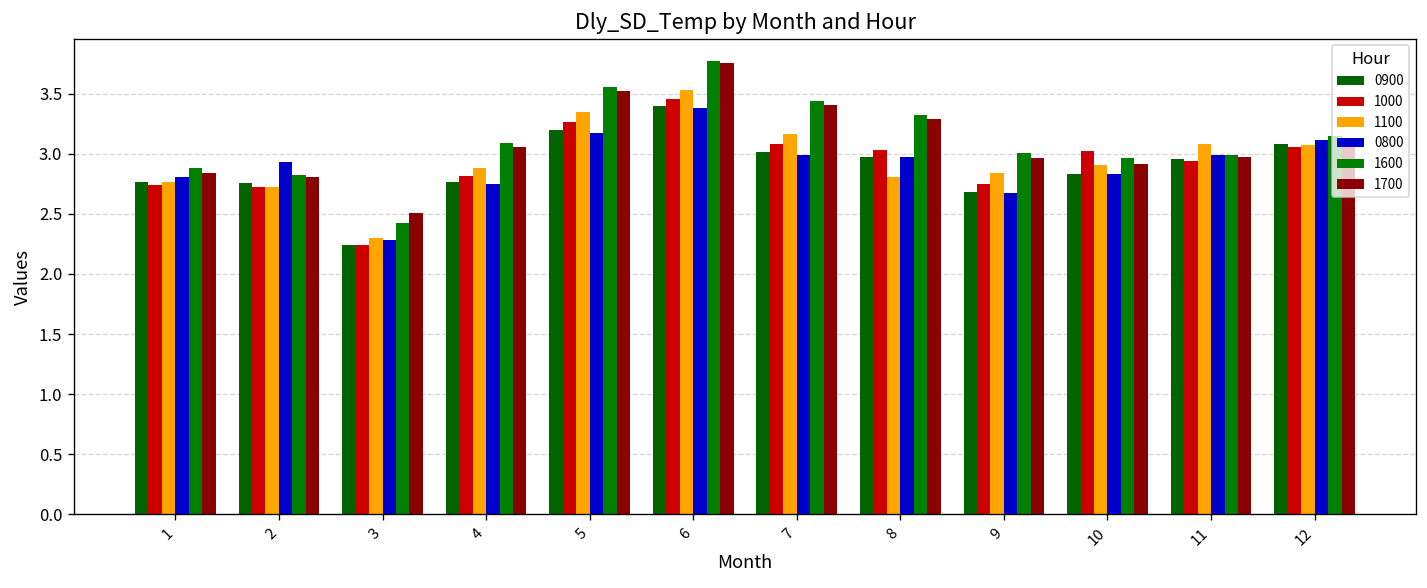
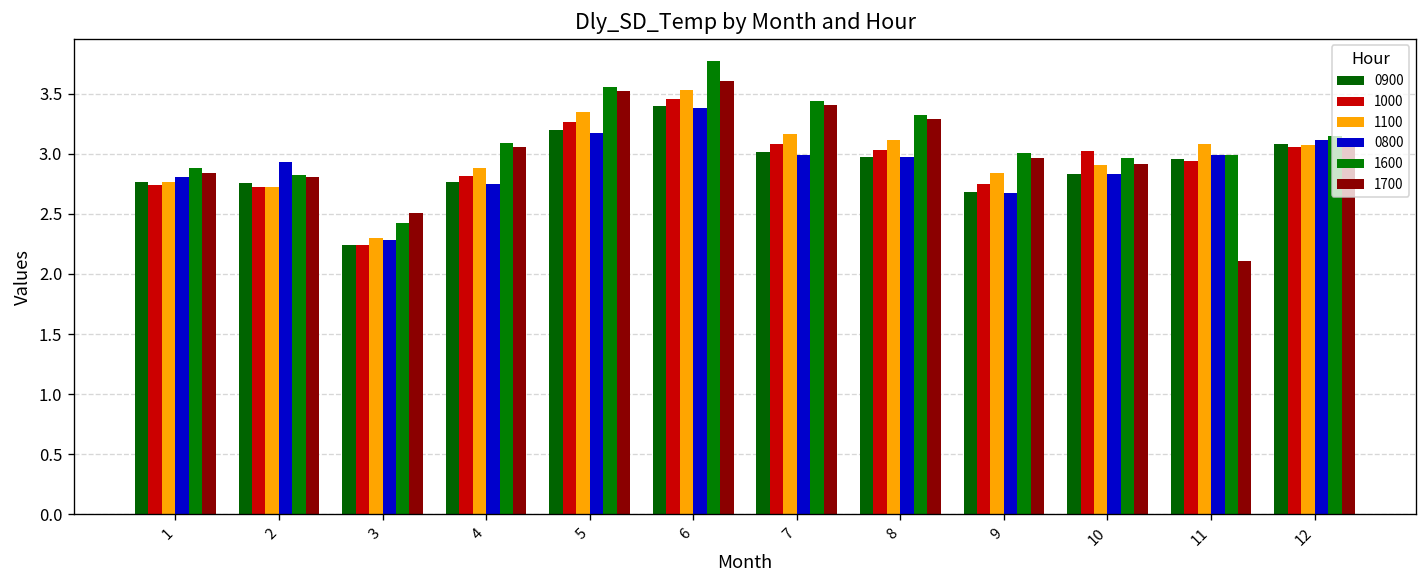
  {
    "1000": {
      "1": 2.74,
      "2": 2.72,
      "3": 2.25,
      "4": 2.81,
      "5": 3.26,
      "6": 3.46,
      "7": 3.08,
      "8": 3.03,
      "9": 2.75,
      "10": 3.03,
      "11": 2.94,
      "12": 3.06
    },
    "1100": {
      "1": 2.76,
      "2": 2.73,
      "3": 2.30,
      "4": 2.89,
      "5": 3.35,
      "6": 3.53,
      "7": 3.17,
-     "8": 2.81,
+     "8": 3.11,
      "9": 2.84,
      "10": 2.90,
      "11": 3.08,
      "12": 3.07
    },
    "0800": {
      "1": 2.80,
      "2": 2.94,
      "3": 2.28,
      "4": 2.75,
      "5": 3.17,
      "6": 3.38,
      "7": 2.99,
      "8": 2.97,
      "9": 2.67,
      "10": 2.83,
      "11": 2.99,
      "12": 3.11
    },
    "1700": {
      "1": 2.84,
      "2": 2.81,
      "3": 2.51,
      "4": 3.06,
      "5": 3.52,
-     "6": 3.75,
+     "6": 3.60,
      "7": 3.41,
      "8": 3.29,
      "9": 2.97,
      "10": 2.91,
-     "11": 2.97
+     "11": 2.11
    }
  }
